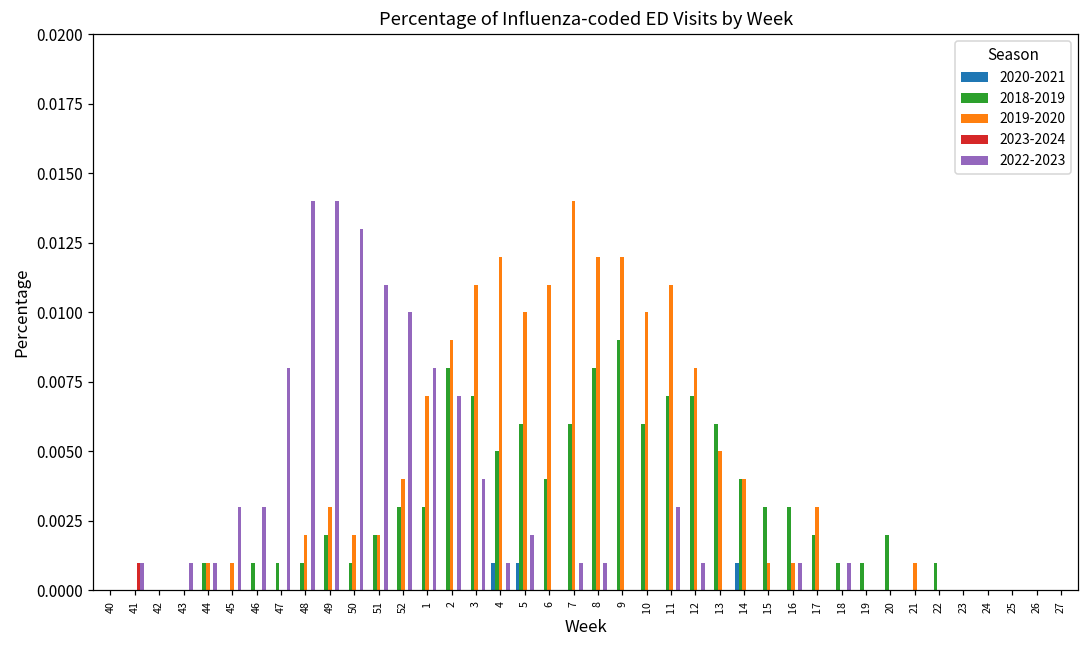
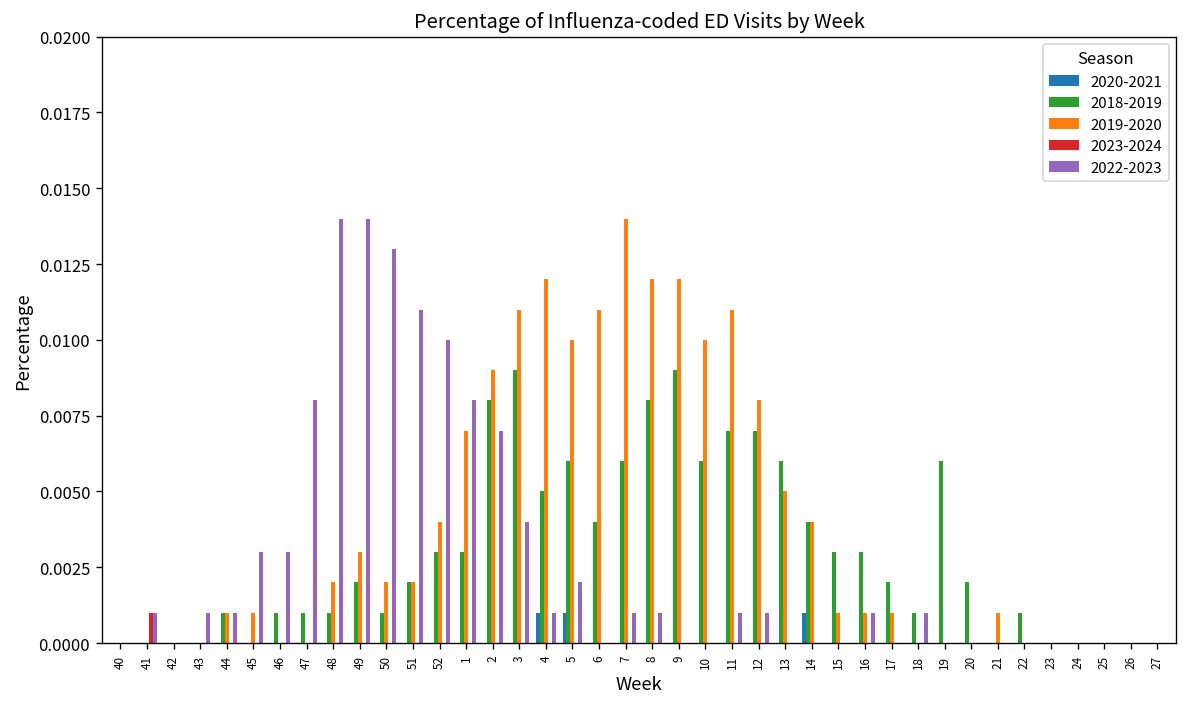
  {
    "2020-2021": {
      "40": 0.000,
      "41": 0.000,
      "42": 0.000,
      "43": 0.000,
      "44": 0.000,
      "45": 0.000,
      "46": 0.000,
      "47": 0.000,
      "48": 0.000,
      "49": 0.000,
      "50": 0.000,
      "51": 0.000,
      "52": 0.000,
      "1": 0.000,
      "2": 0.000,
      "3": 0.000,
      "4": 0.001,
      "5": 0.001,
      "6": 0.000,
      "7": 0.000,
      "8": 0.000,
      "9": 0.000,
      "10": 0.000,
      "11": 0.000,
      "12": 0.000,
      "13": 0.000,
      "14": 0.001,
      "15": 0.000,
      "16": 0.000,
      "17": 0.000,
      "18": 0.000,
      "19": 0.000,
      "20": 0.000,
      "21": 0.000,
      "22": 0.000,
      "23": 0.000,
      "24": 0.000,
      "25": 0.000,
      "26": 0.000,
      "27": 0.000
    },
    "2018-2019": {
      "40": 0.000,
      "41": 0.000,
      "42": 0.000,
      "43": 0.000,
      "44": 0.001,
      "45": 0.000,
      "46": 0.001,
      "47": 0.001,
      "48": 0.001,
      "49": 0.002,
      "50": 0.001,
      "51": 0.002,
      "52": 0.003,
      "1": 0.003,
      "2": 0.008,
-     "3": 0.007,
+     "3": 0.009,
      "4": 0.005,
      "5": 0.006,
      "6": 0.004,
      "7": 0.006,
      "8": 0.008,
      "9": 0.009,
      "10": 0.006,
      "11": 0.007,
      "12": 0.007,
      "13": 0.006,
      "14": 0.004,
      "15": 0.003,
      "16": 0.003,
      "17": 0.002,
      "18": 0.001,
-     "19": 0.001,
+     "19": 0.006,
      "20": 0.002,
      "21": 0.000,
      "22": 0.001,
      "23": 0.000,
      "24": 0.000,
      "25": 0.000,
      "26": 0.000,
      "27": 0.000
    },
    "2019-2020": {
      "40": 0.000,
      "41": 0.000,
      "42": 0.000,
      "43": 0.000,
      "44": 0.001,
      "45": 0.001,
      "46": 0.000,
      "47": 0.000,
      "48": 0.002,
      "49": 0.003,
      "50": 0.002,
      "51": 0.002,
      "52": 0.004,
      "1": 0.007,
      "2": 0.009,
      "3": 0.011,
      "4": 0.012,
      "5": 0.010,
      "6": 0.011,
      "7": 0.014,
      "8": 0.012,
      "9": 0.012,
      "10": 0.010,
      "11": 0.011,
      "12": 0.008,
      "13": 0.005,
      "14": 0.004,
      "15": 0.001,
      "16": 0.001,
-     "17": 0.003,
+     "17": 0.001,
      "18": 0.000,
      "19": 0.000,
      "20": 0.000,
      "21": 0.001,
      "22": 0.000,
      "23": 0.000,
      "24": 0.000,
      "25": 0.000,
      "26": 0.000,
      "27": 0.000
    },
    "2023-2024": {
      "40": 0.000,
      "41": 0.001,
      "42": 0.000,
      "43": 0.000,
      "44": 0.000,
      "45": 0.000,
      "46": 0.000,
      "47": 0.000,
      "48": 0.000,
      "49": 0.000,
      "50": 0.000,
      "51": 0.000,
      "52": 0.000,
      "1": 0.000,
      "2": 0.000,
      "3": 0.000,
      "4": 0.000,
      "5": 0.000,
      "6": 0.000,
      "7": 0.000,
      "8": 0.000,
      "9": 0.000,
      "10": 0.000,
      "11": 0.000,
      "12": 0.000,
      "13": 0.000,
      "14": 0.000,
      "15": 0.000,
      "16": 0.000,
      "17": 0.000,
      "18": 0.000,
      "19": 0.000,
      "20": 0.000,
      "21": 0.000,
      "22": 0.000,
      "23": 0.000,
      "24": 0.000,
      "25": 0.000,
      "26": 0.000,
      "27": 0.000
    },
    "2022-2023": {
      "40": 0.000,
      "41": 0.001,
      "42": 0.000,
      "43": 0.001,
      "44": 0.001,
      "45": 0.003,
      "46": 0.003,
      "47": 0.008,
      "48": 0.014,
      "49": 0.014,
      "50": 0.013,
      "51": 0.011,
      "52": 0.010,
      "1": 0.008,
      "2": 0.007,
      "3": 0.004,
      "4": 0.001,
      "5": 0.002,
      "6": 0.000,
      "7": 0.001,
      "8": 0.001,
      "9": 0.000,
      "10": 0.000,
-     "11": 0.003,
+     "11": 0.001,
      "12": 0.001,
      "13": 0.000,
      "14": 0.000,
      "15": 0.000,
      "16": 0.001,
      "17": 0.000,
      "18": 0.001,
      "19": 0.000,
      "20": 0.000,
      "21": 0.000,
      "22": 0.000,
      "23": 0.000,
      "24": 0.000,
      "25": 0.000,
      "26": 0.000,
      "27": 0.000
    }
  }
